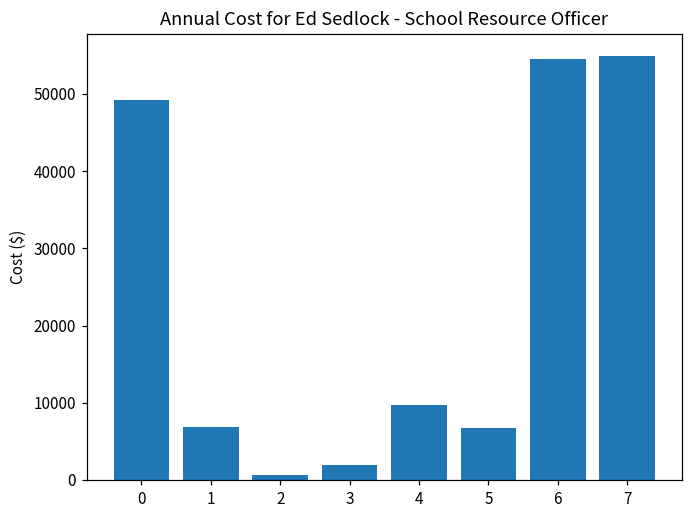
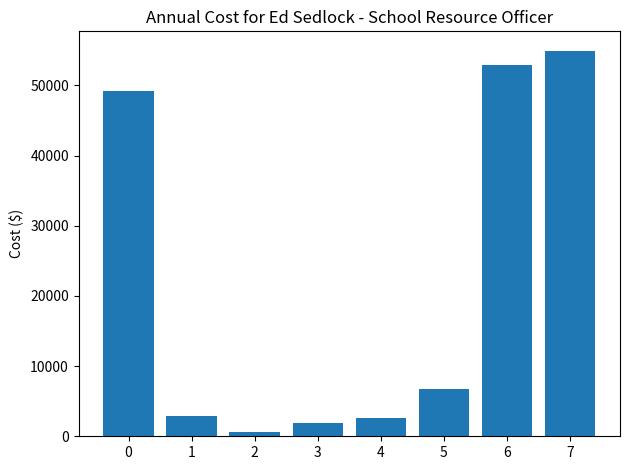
  {
    "0": 49000,
-   "1": 7000,
+   "1": 3000,
    "2": 1000,
    "3": 2000,
-   "4": 10000,
+   "4": 3000,
    "5": 7000,
-   "6": 55000,
+   "6": 53000,
    "7": 55000
  }
